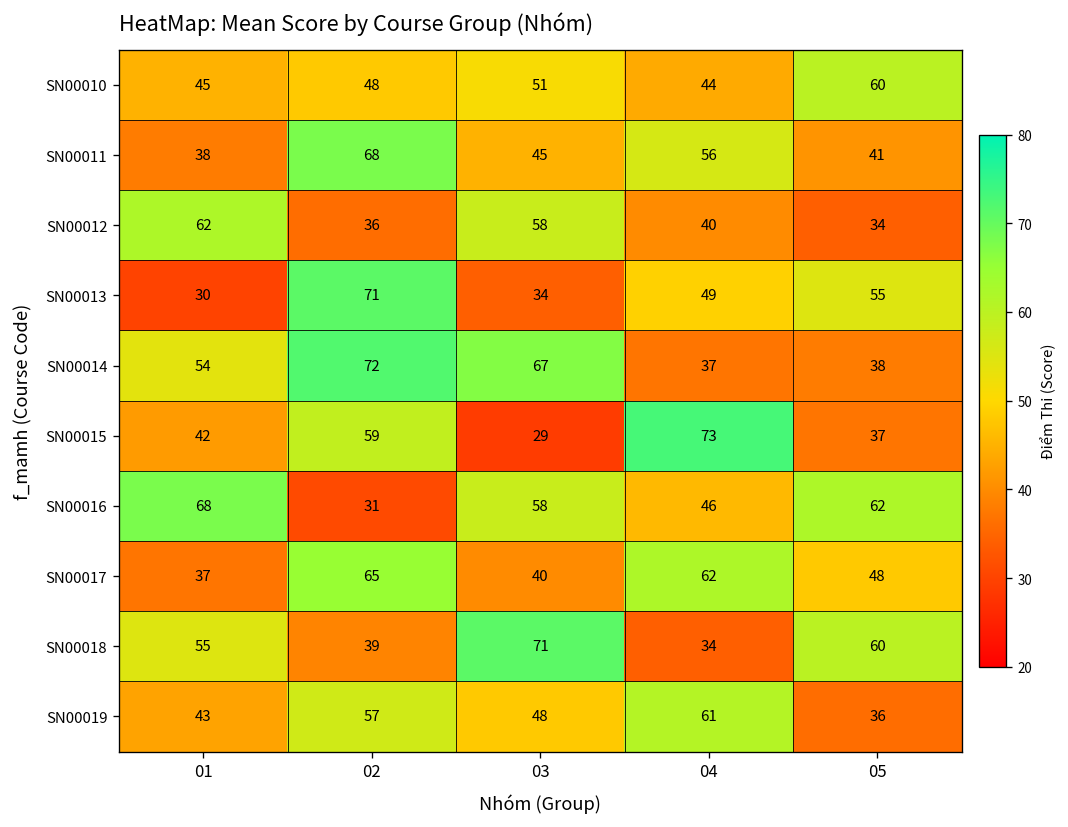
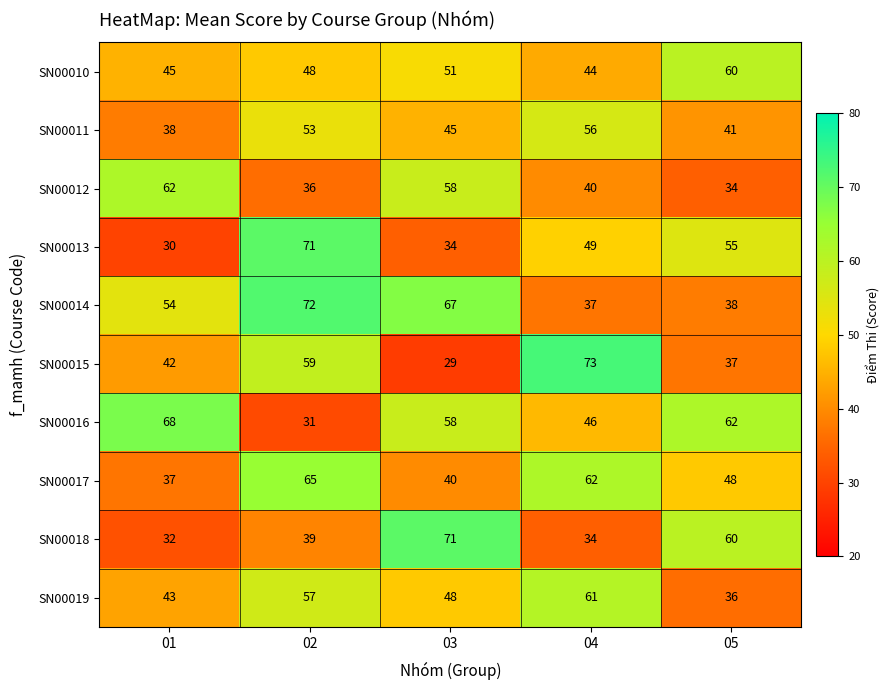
  {
    "SN00010": {
      "01": 45,
      "02": 48,
      "03": 51,
      "04": 44,
      "05": 60
    },
    "SN00011": {
      "01": 38,
-     "02": 68,
+     "02": 53,
      "03": 45,
      "04": 56,
      "05": 41
    },
    "SN00012": {
      "01": 62,
      "02": 36,
      "03": 58,
      "04": 40,
      "05": 34
    },
    "SN00013": {
      "01": 30,
      "02": 71,
      "03": 34,
      "04": 49,
      "05": 55
    },
    "SN00014": {
      "01": 54,
      "02": 72,
      "03": 67,
      "04": 37,
      "05": 38
    },
    "SN00015": {
      "01": 42,
      "02": 59,
      "03": 29,
      "04": 73,
      "05": 37
    },
    "SN00016": {
      "01": 68,
      "02": 31,
      "03": 58,
      "04": 46,
      "05": 62
    },
    "SN00017": {
      "01": 37,
      "02": 65,
      "03": 40,
      "04": 62,
      "05": 48
    },
    "SN00018": {
-     "01": 55,
+     "01": 32,
      "02": 39,
      "03": 71,
      "04": 34,
      "05": 60
    },
    "SN00019": {
      "01": 43,
      "02": 57,
      "03": 48,
      "04": 61,
      "05": 36
    }
  }
